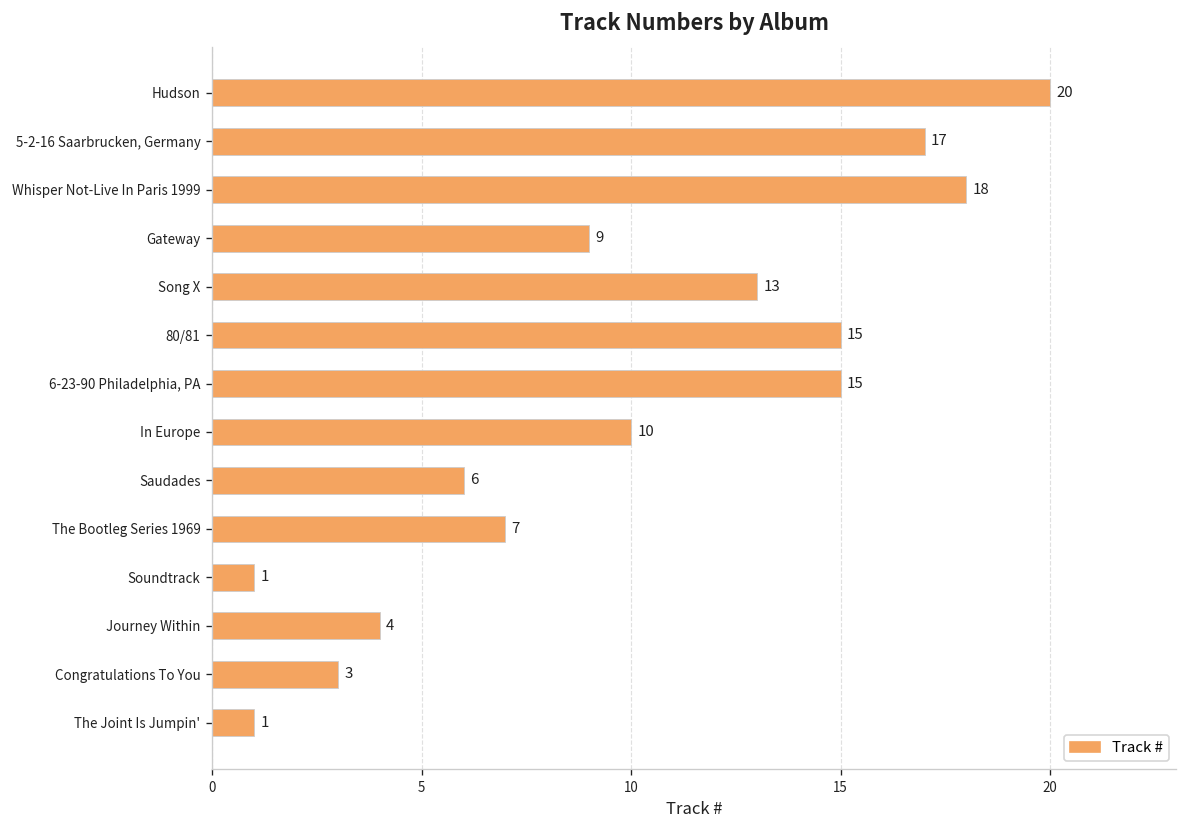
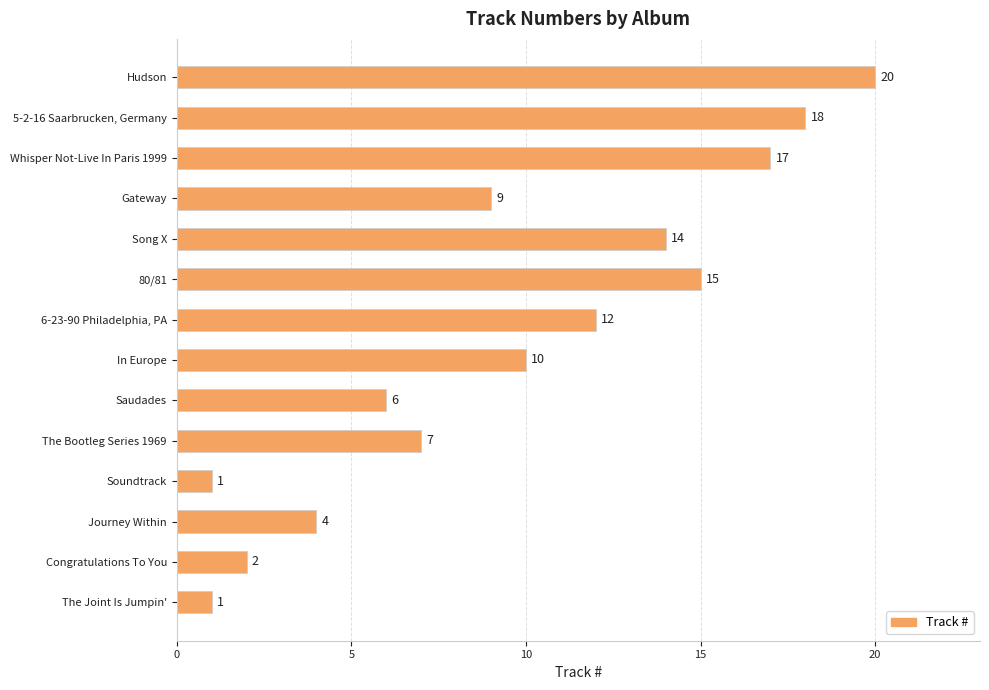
  {
    "Hudson": 20,
-   "5-2-16 Saarbrucken, Germany": 17,
-   "Whisper Not-Live In Paris 1999": 18,
+   "5-2-16 Saarbrucken, Germany": 18,
+   "Whisper Not-Live In Paris 1999": 17,
    "Gateway": 9,
-   "Song X": 13,
+   "Song X": 14,
    "80/81": 15,
-   "6-23-90 Philadelphia, PA": 15,
+   "6-23-90 Philadelphia, PA": 12,
    "In Europe": 10,
    "Saudades": 6,
    "The Bootleg Series 1969": 7,
    "Soundtrack": 1,
    "Journey Within": 4,
-   "Congratulations To You": 3,
+   "Congratulations To You": 2,
    "The Joint Is Jumpin'": 1
  }
